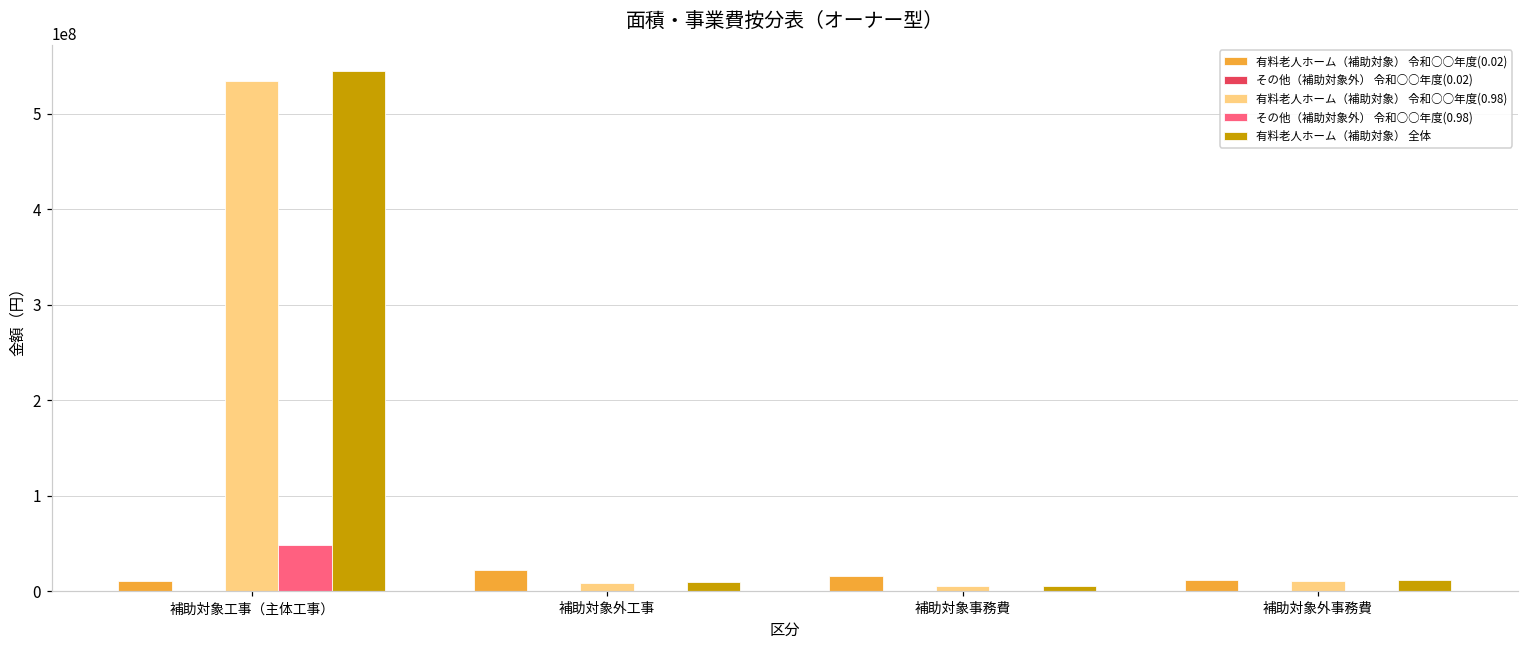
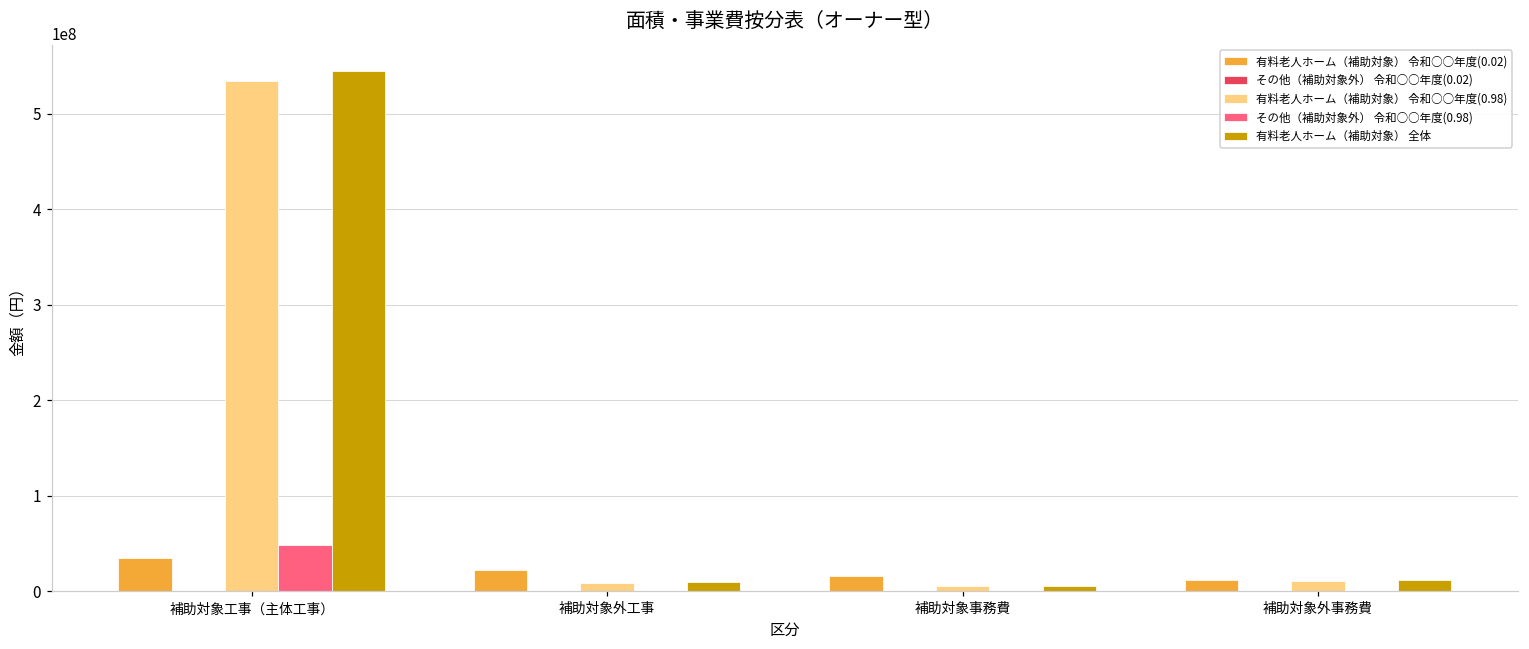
  {
    "有料老人ホーム（補助対象） 令和○○年度(0.02)": {
-     "補助対象工事（主体工事）": 10000000,
+     "補助対象工事（主体工事）": 30000000,
      "補助対象外工事": 20000000,
      "補助対象事務費": 20000000,
      "補助対象外事務費": 10000000
    },
    "有料老人ホーム（補助対象） 令和○○年度(0.98)": {
      "補助対象工事（主体工事）": 530000000,
      "補助対象外工事": 10000000,
      "補助対象事務費": 10000000,
      "補助対象外事務費": 10000000
    },
    "有料老人ホーム（補助対象） 全体": {
      "補助対象工事（主体工事）": 550000000,
      "補助対象外工事": 10000000,
      "補助対象事務費": 10000000,
      "補助対象外事務費": 10000000
    }
  }
